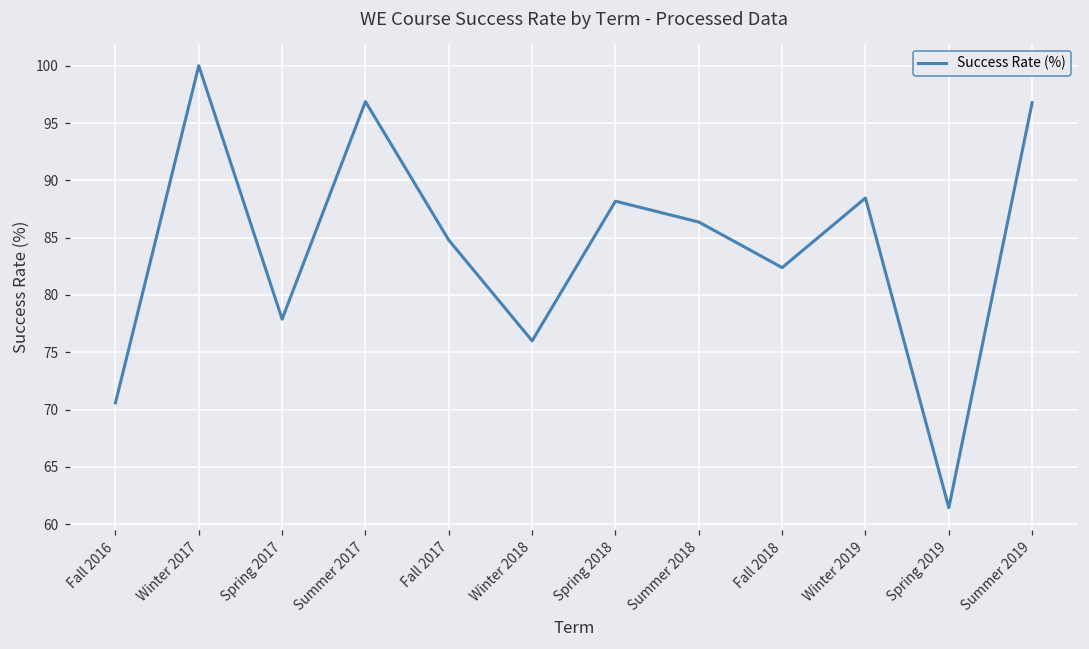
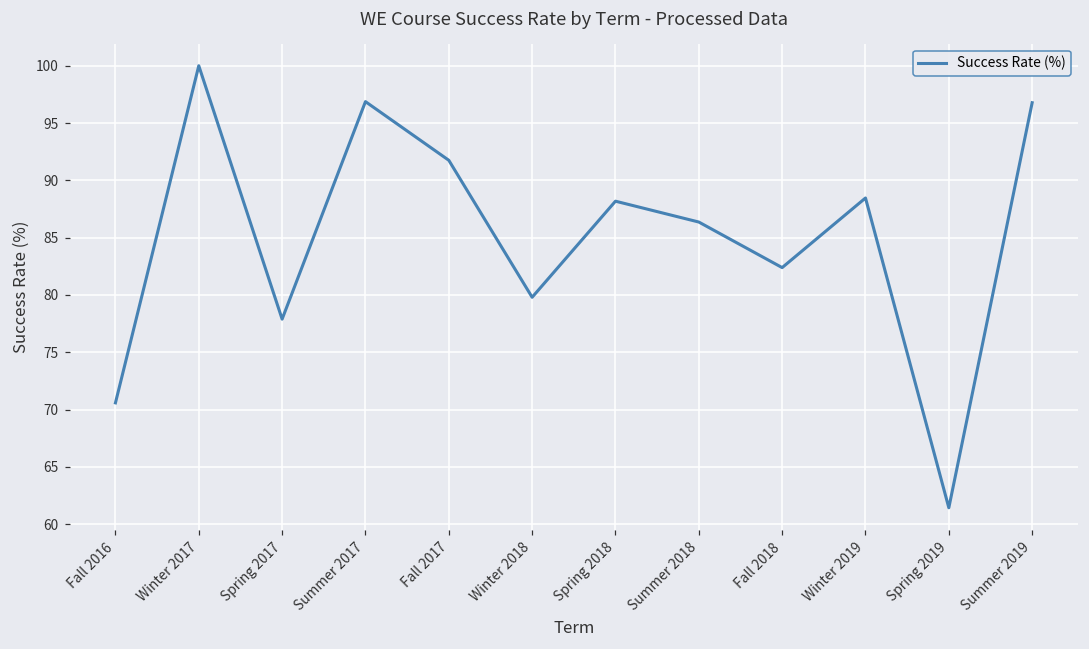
  {
    "Fall 2016": 70.6,
    "Winter 2017": 100.0,
    "Spring 2017": 77.9,
    "Summer 2017": 96.9,
-   "Fall 2017": 84.8,
-   "Winter 2018": 76.0,
+   "Fall 2017": 91.8,
+   "Winter 2018": 79.8,
    "Spring 2018": 88.2,
    "Summer 2018": 86.4,
    "Fall 2018": 82.4,
    "Winter 2019": 88.5,
    "Spring 2019": 61.4,
    "Summer 2019": 96.8
  }
